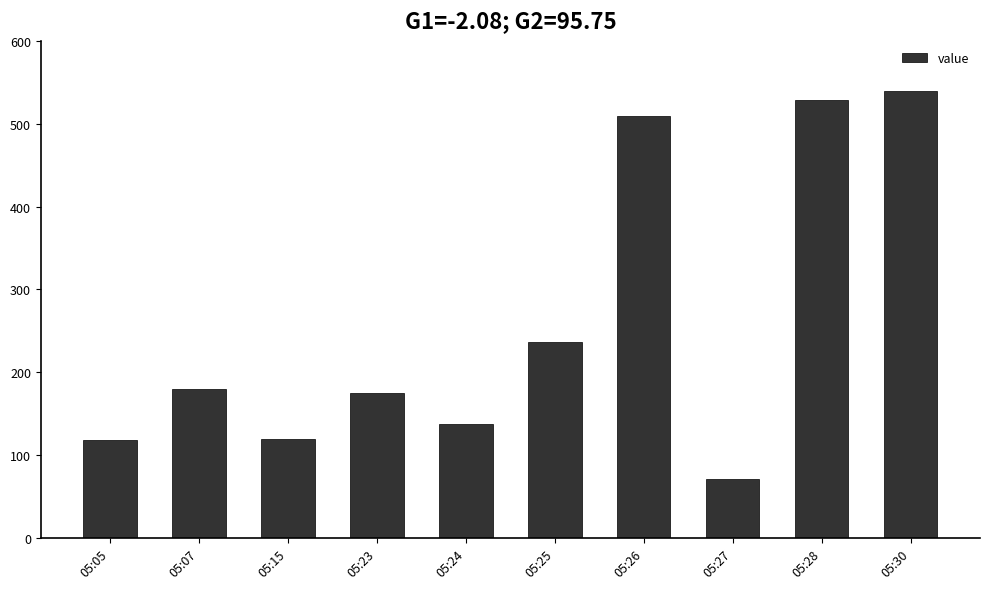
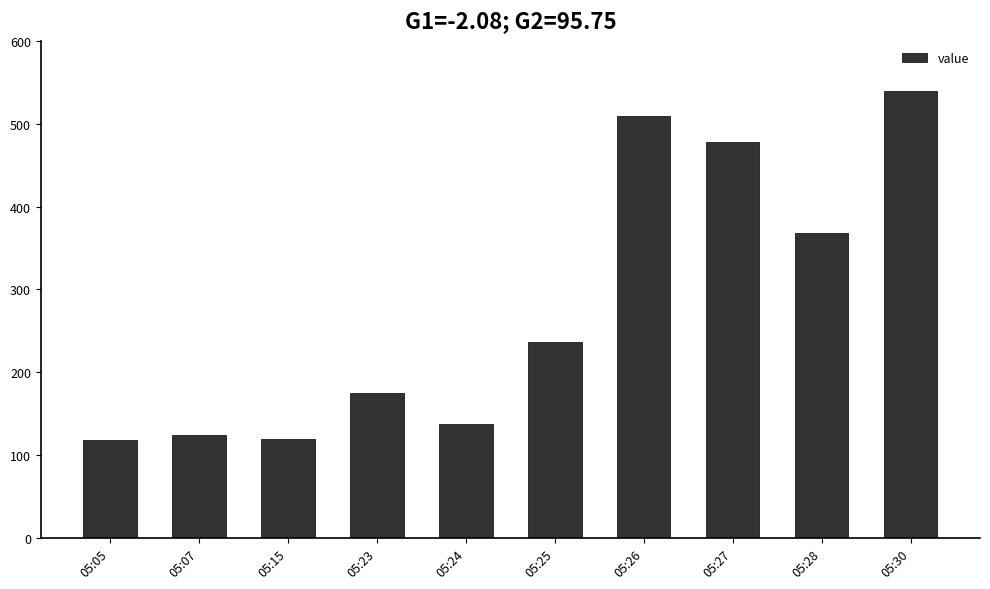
  {
    "05:05": 120,
-   "05:07": 180,
+   "05:07": 120,
    "05:15": 120,
    "05:23": 170,
    "05:24": 140,
    "05:25": 240,
    "05:26": 510,
-   "05:27": 70,
-   "05:28": 530,
+   "05:27": 480,
+   "05:28": 370,
    "05:30": 540
  }
